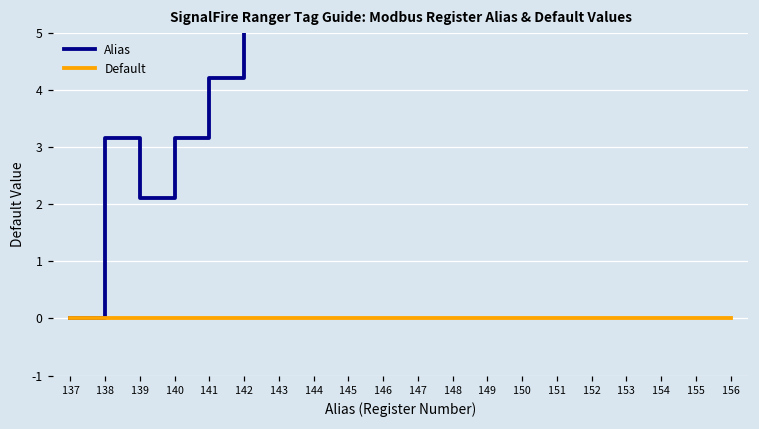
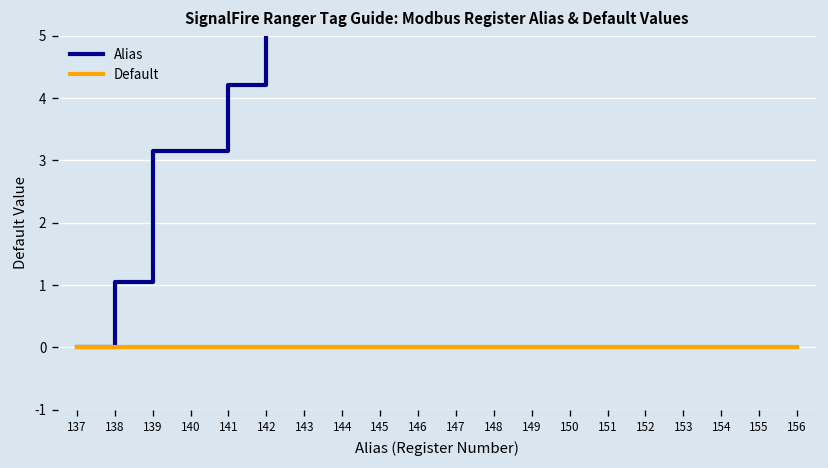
  {
    "Alias": {
-     "138": 3.2,
-     "139": 2.1,
+     "138": 1.1,
+     "139": 3.2,
      "140": 3.2,
      "141": 4.2
    },
    "Default": {
      "138": 0.0,
      "139": 0.0,
      "140": 0.0,
      "141": 0.0,
      "142": 0.0,
      "143": 0.0,
      "144": 0.0,
      "145": 0.0,
      "146": 0.0,
      "147": 0.0,
      "148": 0.0,
      "149": 0.0,
      "150": 0.0,
      "151": 0.0,
      "152": 0.0,
      "153": 0.0,
      "154": 0.0,
      "155": 0.0,
      "156": 0.0
    }
  }
